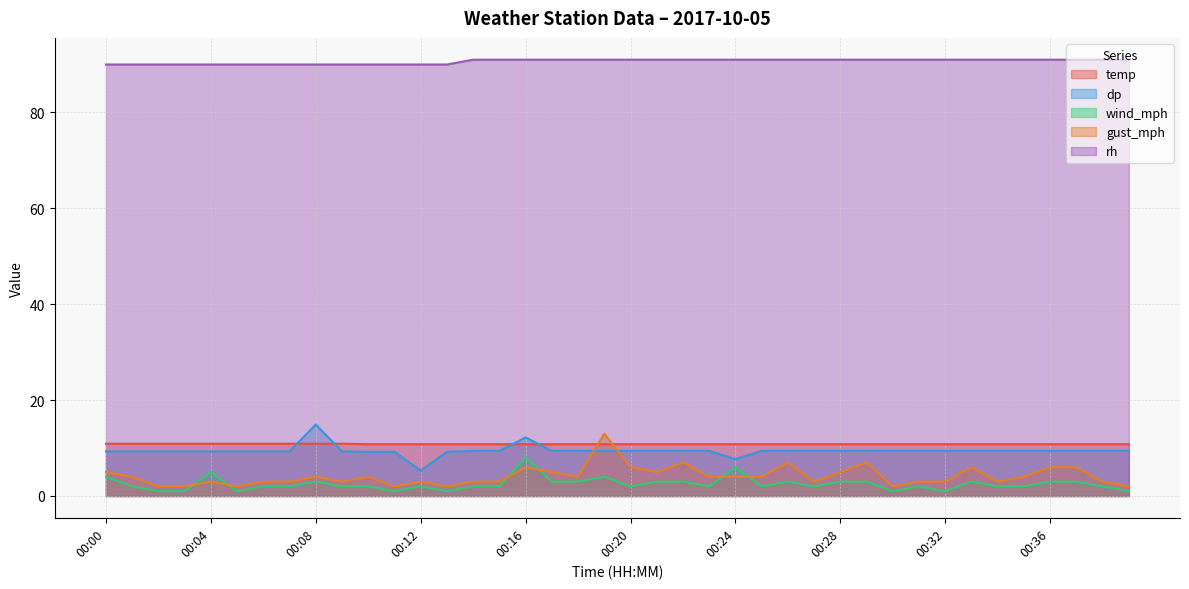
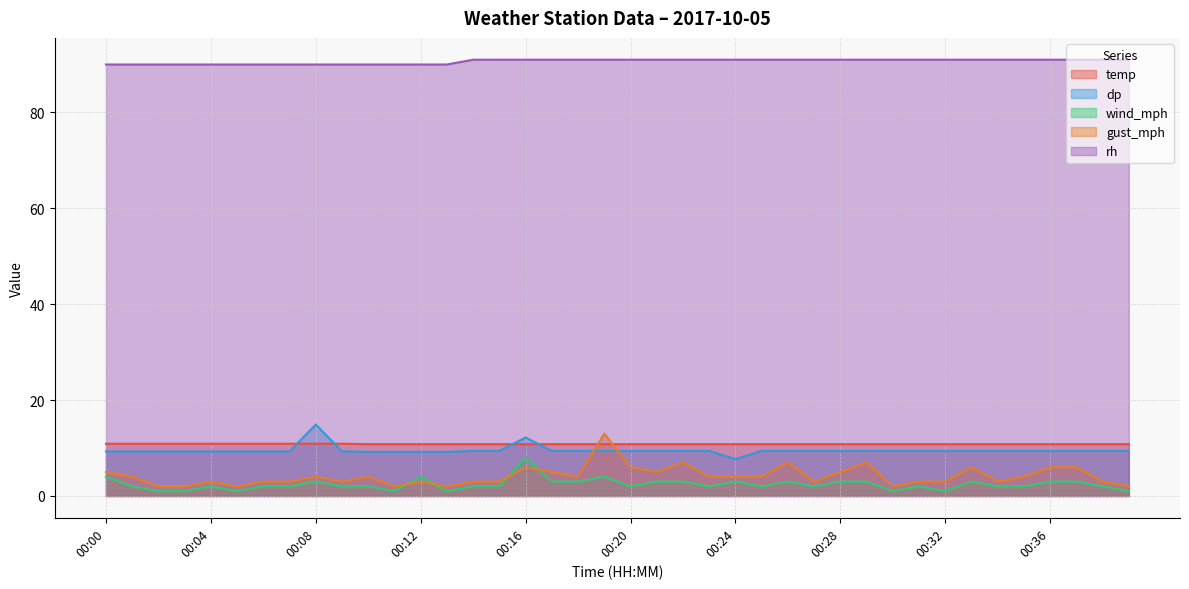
  {
    "dp": {
      "00:00": 9,
      "00:04": 9,
      "00:08": 15,
-     "00:12": 5,
+     "00:12": 9,
      "00:16": 12,
      "00:20": 9,
      "00:24": 8,
      "00:28": 9,
      "00:32": 9,
      "00:36": 9
    },
    "wind_mph": {
      "00:00": 4,
-     "00:04": 5,
+     "00:04": 2,
      "00:08": 3,
-     "00:12": 2,
+     "00:12": 4,
      "00:16": 8,
      "00:20": 2,
-     "00:24": 6,
+     "00:24": 3,
      "00:28": 3,
      "00:32": 1,
      "00:36": 3
    },
    "rh": {
      "00:00": 90,
      "00:04": 90,
      "00:08": 90,
      "00:12": 90,
      "00:16": 91,
      "00:20": 91,
      "00:24": 91,
      "00:28": 91,
      "00:32": 91,
      "00:36": 91
    }
  }
